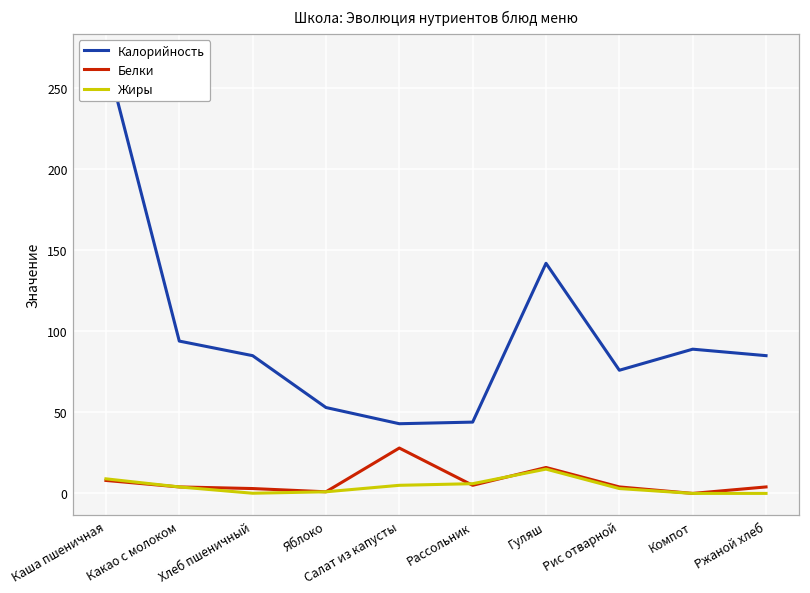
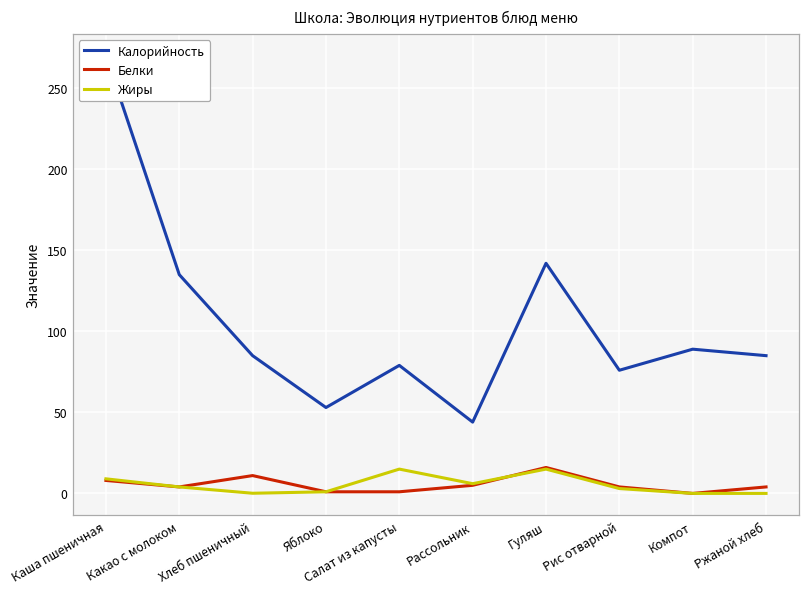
  {
    "Калорийность": {
-     "Какао с молоком": 94,
+     "Какао с молоком": 135,
      "Хлеб пшеничный": 85,
      "Яблоко": 53,
-     "Салат из капусты": 43,
+     "Салат из капусты": 79,
      "Рассольник": 44,
      "Гуляш": 142,
      "Рис отварной": 76,
      "Компот": 89,
      "Ржаной хлеб": 85
    },
    "Белки": {
-     "Хлеб пшеничный": 3,
-     "Салат из капусты": 28,
+     "Хлеб пшеничный": 11,
+     "Салат из капусты": 1,
      "Ржаной хлеб": 4
    },
    "Жиры": {
      "Хлеб пшеничный": 0,
-     "Салат из капусты": 5,
+     "Салат из капусты": 15,
      "Ржаной хлеб": 0
    }
  }
